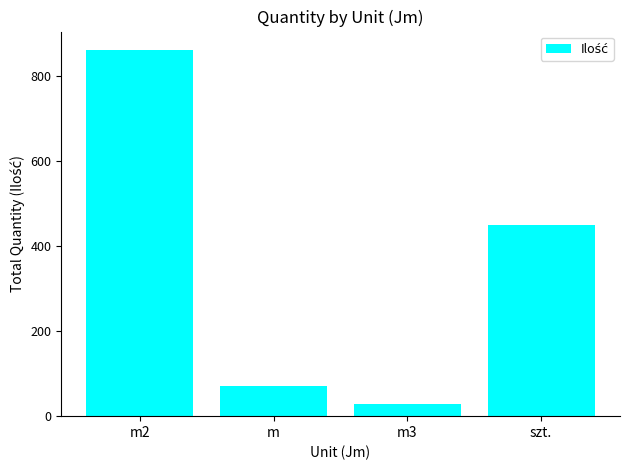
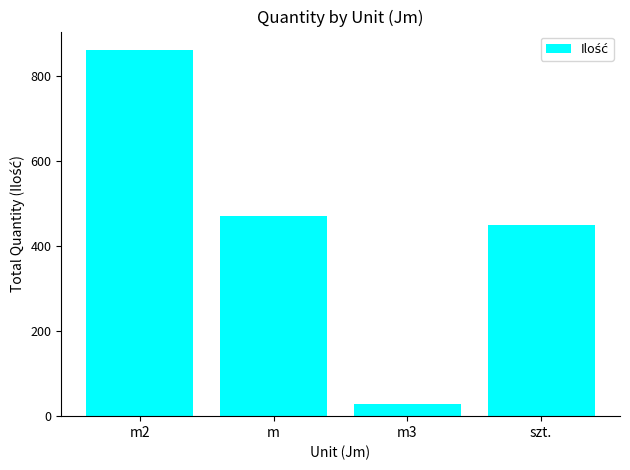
  {
    "m2": 860,
-   "m": 70,
+   "m": 470,
    "m3": 30,
    "szt.": 450
  }
